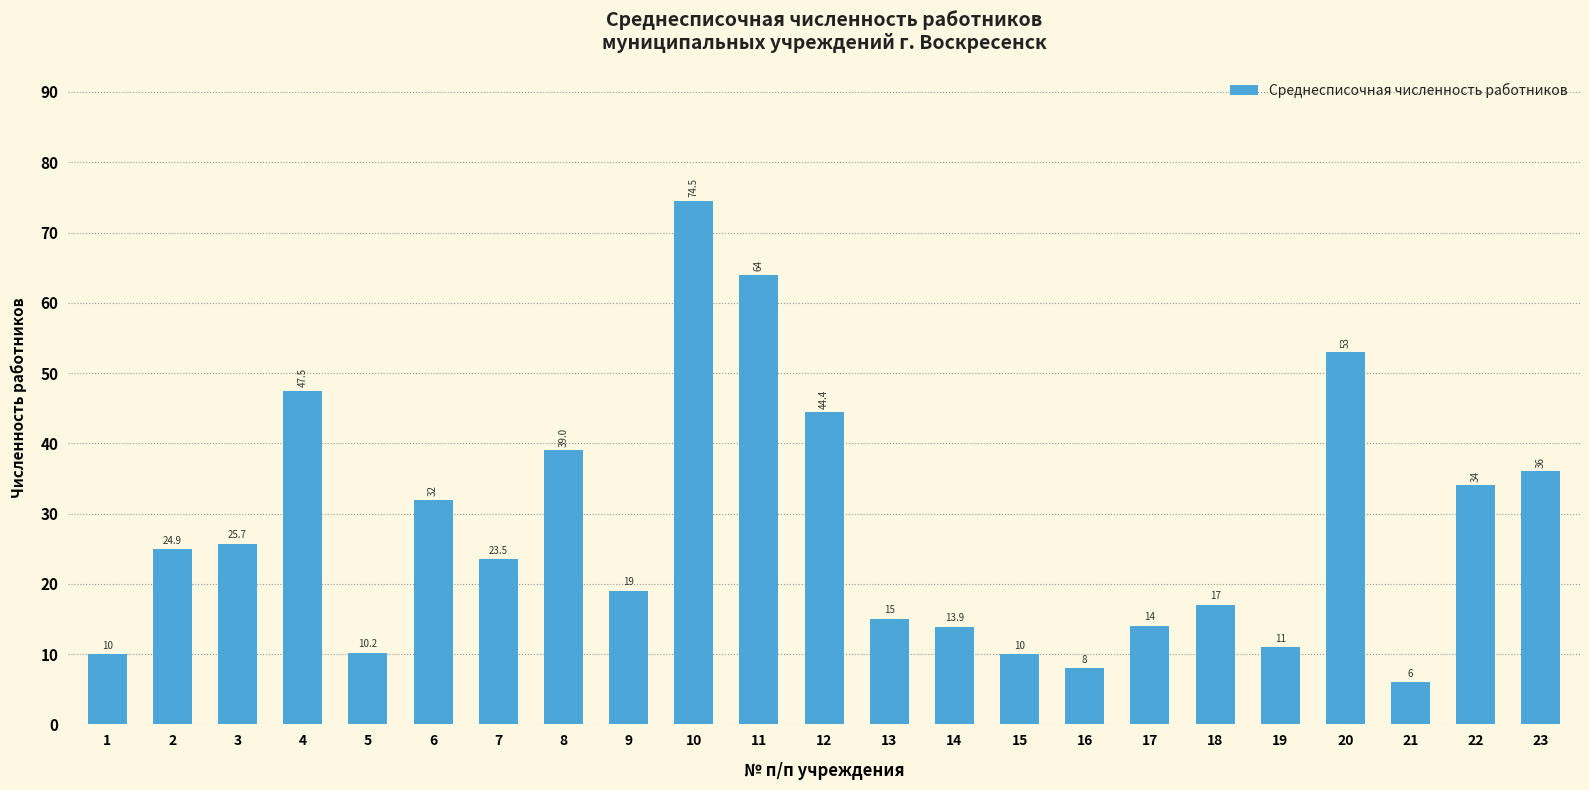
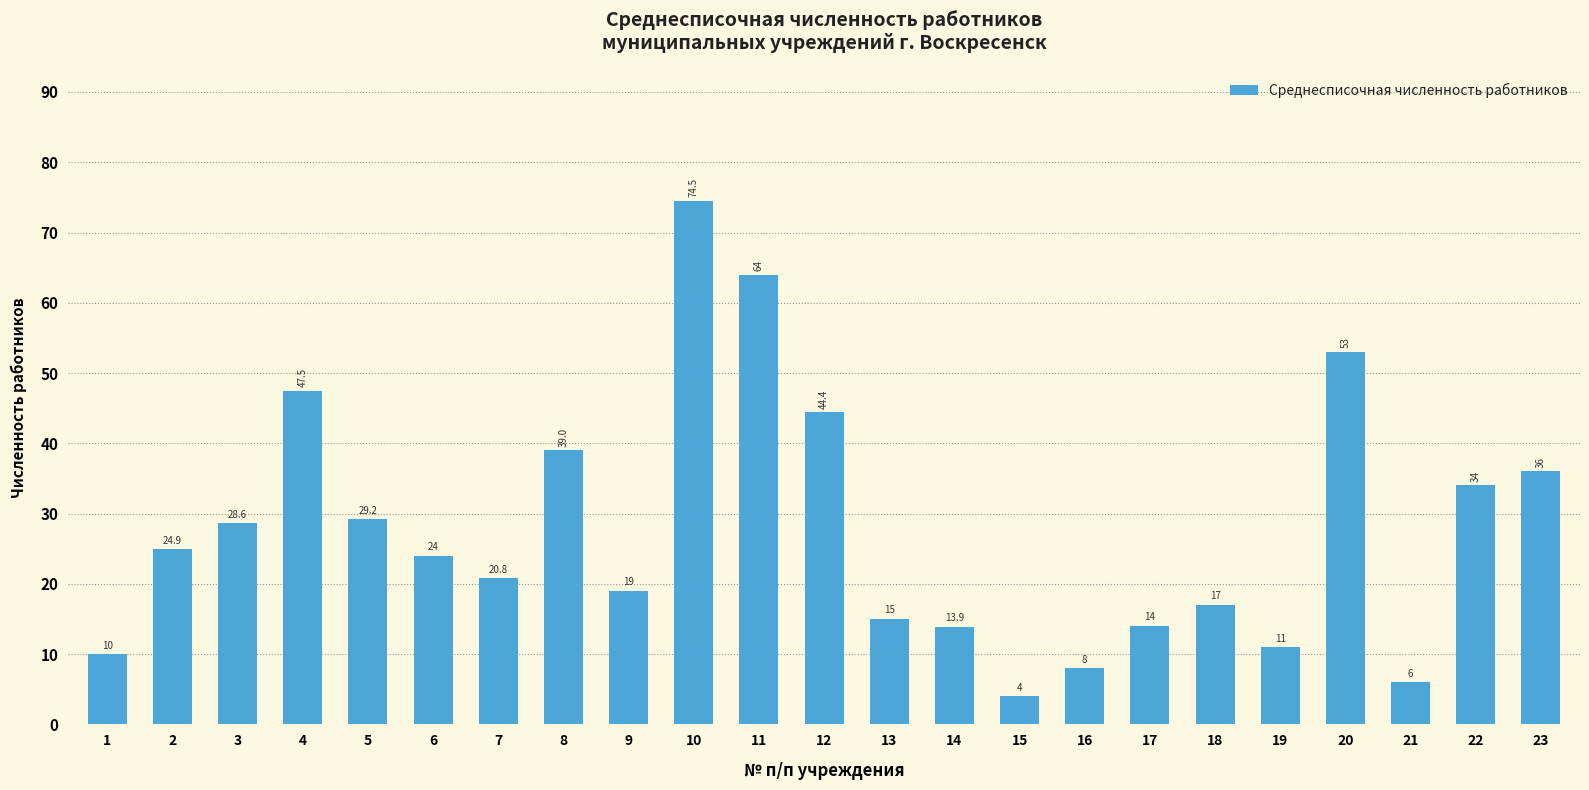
  {
    "1": 10,
    "2": 24.9,
-   "3": 25.7,
+   "3": 28.6,
    "4": 47.5,
-   "5": 10.2,
-   "6": 32,
-   "7": 23.5,
+   "5": 29.2,
+   "6": 24,
+   "7": 20.8,
    "8": 39.0,
    "9": 19,
    "10": 74.5,
    "11": 64,
    "12": 44.4,
    "13": 15,
    "14": 13.9,
-   "15": 10,
+   "15": 4,
    "16": 8,
    "17": 14,
    "18": 17,
    "19": 11,
    "20": 53,
    "21": 6,
    "22": 34,
    "23": 36
  }
